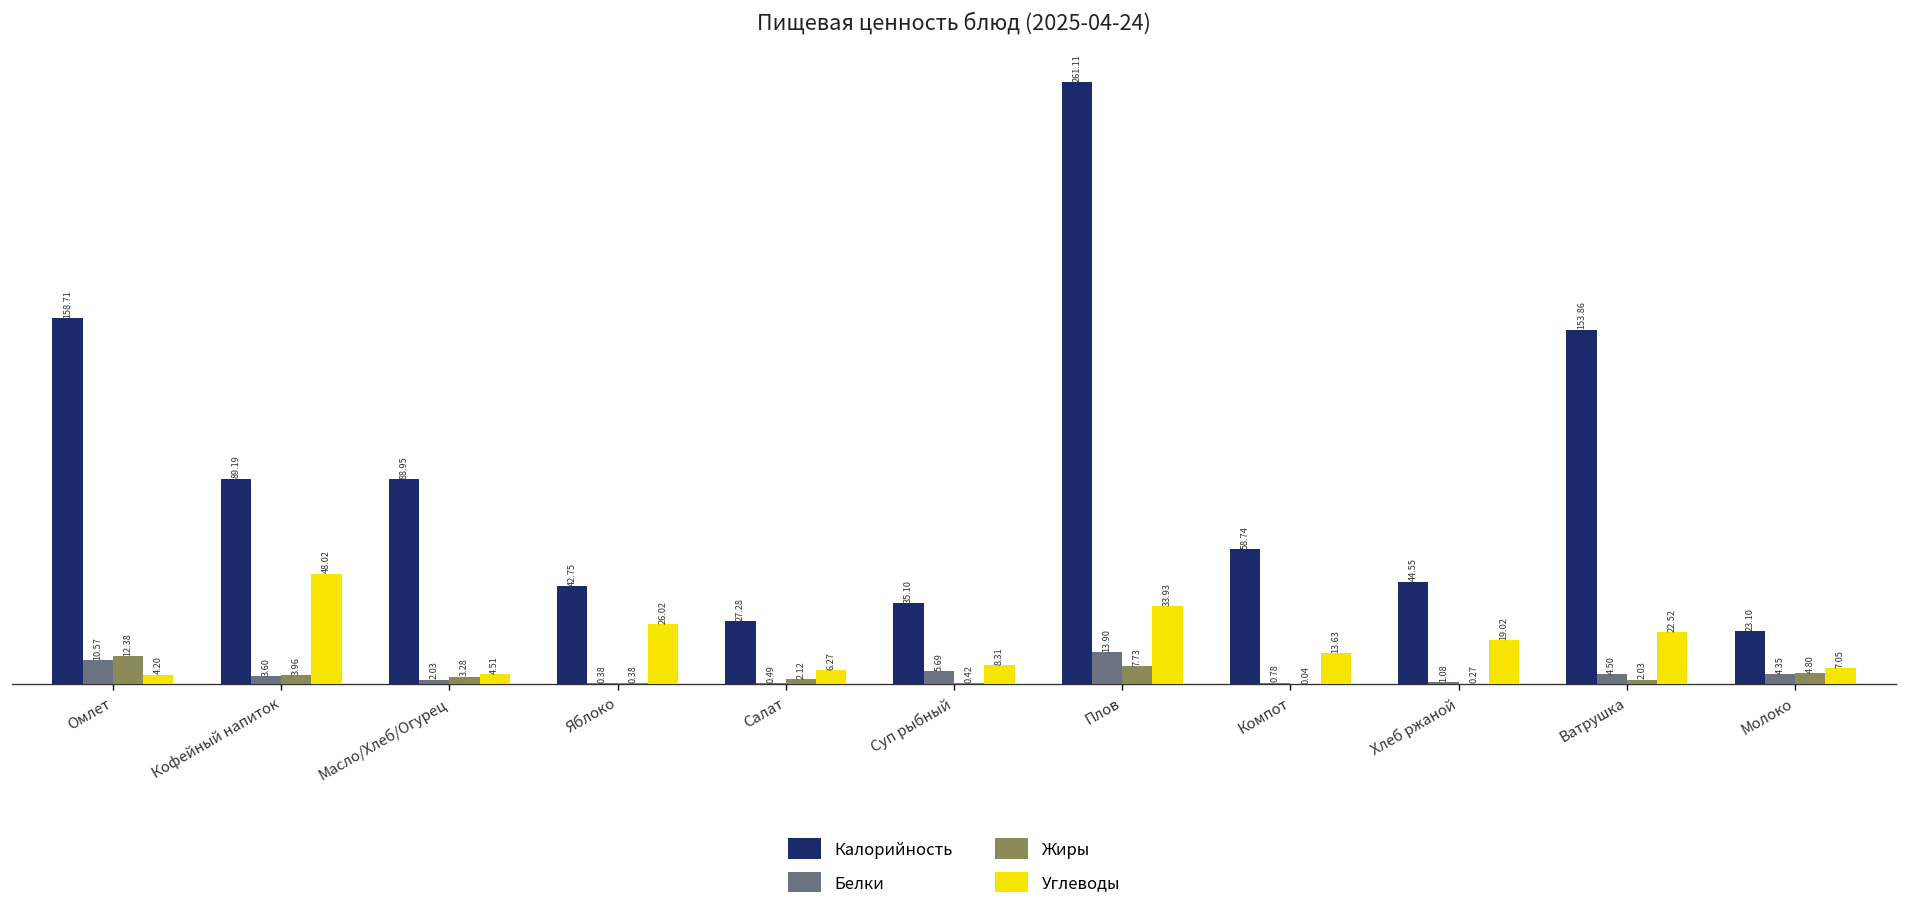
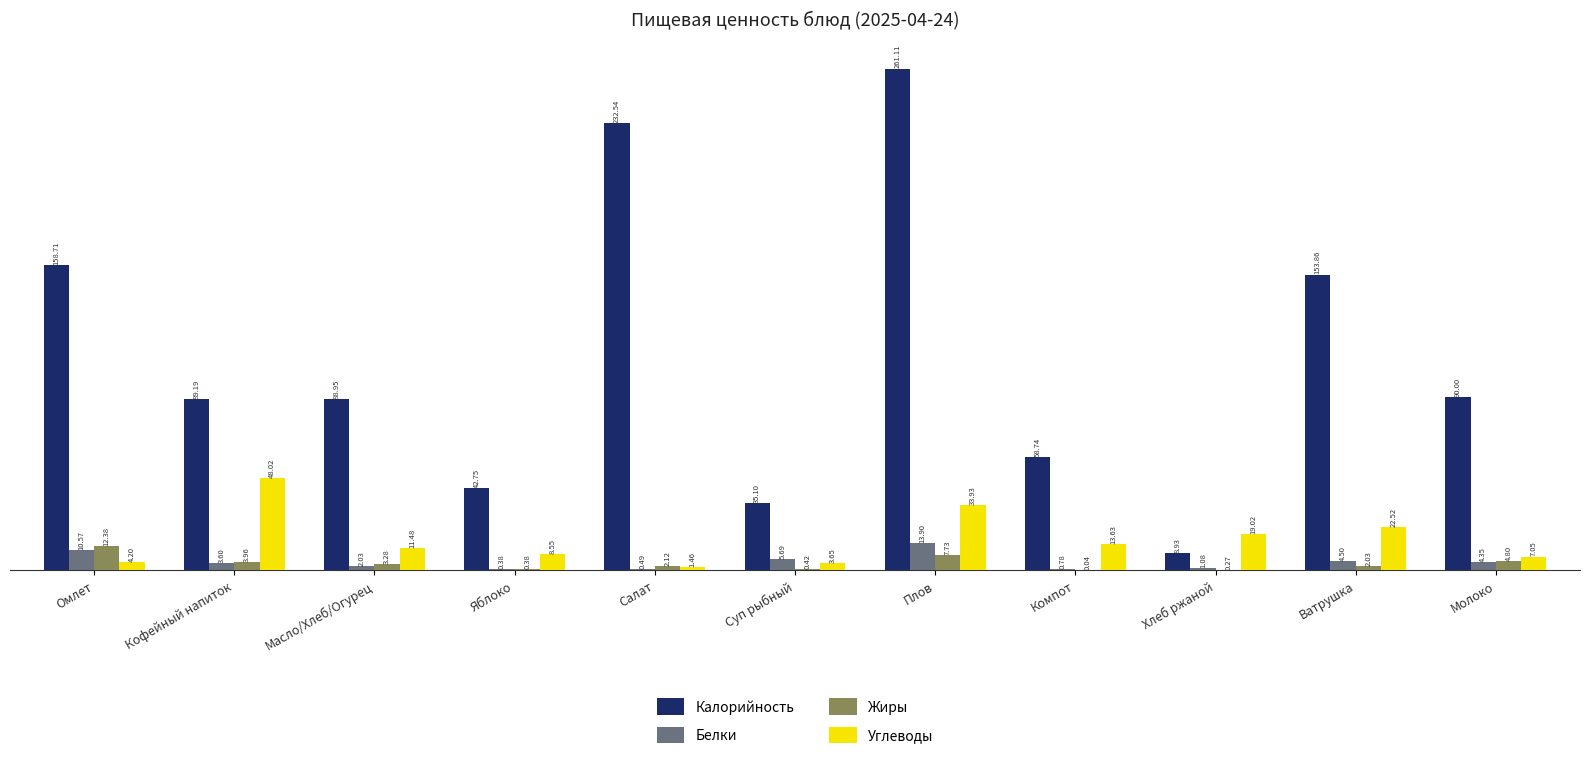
  {
    "Калорийность": {
      "Омлет": 158.71,
      "Кофейный напиток": 89.19,
      "Масло/Хлеб/Огурец": 88.95,
      "Яблоко": 42.75,
-     "Салат": 27.28,
+     "Салат": 232.54,
      "Суп рыбный": 35.10,
      "Плов": 261.11,
      "Компот": 58.74,
-     "Хлеб ржаной": 44.55,
+     "Хлеб ржаной": 8.93,
      "Ватрушка": 153.86,
-     "Молоко": 23.10
+     "Молоко": 90.00
    },
    "Углеводы": {
      "Омлет": 4.20,
      "Кофейный напиток": 48.02,
-     "Масло/Хлеб/Огурец": 4.51,
-     "Яблоко": 26.02,
-     "Салат": 6.27,
-     "Суп рыбный": 8.31,
+     "Масло/Хлеб/Огурец": 11.48,
+     "Яблоко": 8.55,
+     "Салат": 1.46,
+     "Суп рыбный": 3.65,
      "Плов": 33.93,
      "Компот": 13.63,
      "Хлеб ржаной": 19.02,
      "Ватрушка": 22.52,
      "Молоко": 7.05
    }
  }
